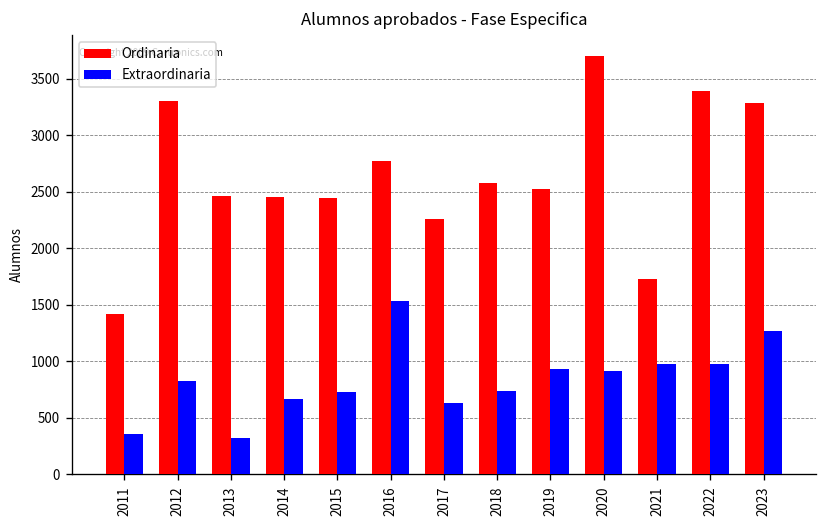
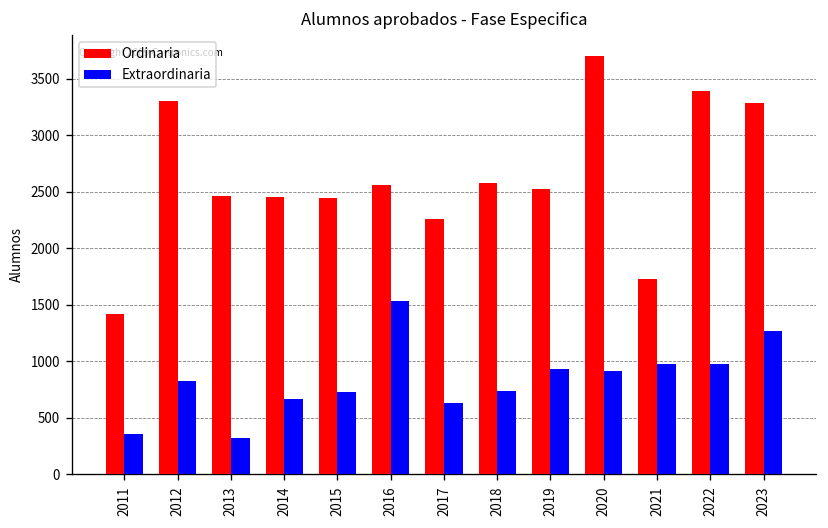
  {
    "Ordinaria": {
      "2011": 1400,
      "2012": 3300,
      "2013": 2500,
      "2014": 2500,
      "2015": 2400,
-     "2016": 2800,
+     "2016": 2600,
      "2017": 2300,
      "2018": 2600,
      "2019": 2500,
      "2020": 3700,
      "2021": 1700,
      "2022": 3400,
      "2023": 3300
    },
    "Extraordinaria": {
      "2011": 400,
      "2012": 800,
      "2013": 300,
      "2014": 700,
      "2015": 700,
      "2016": 1500,
      "2017": 600,
      "2018": 700,
      "2019": 900,
      "2020": 900,
      "2021": 1000,
      "2022": 1000,
      "2023": 1300
    }
  }
